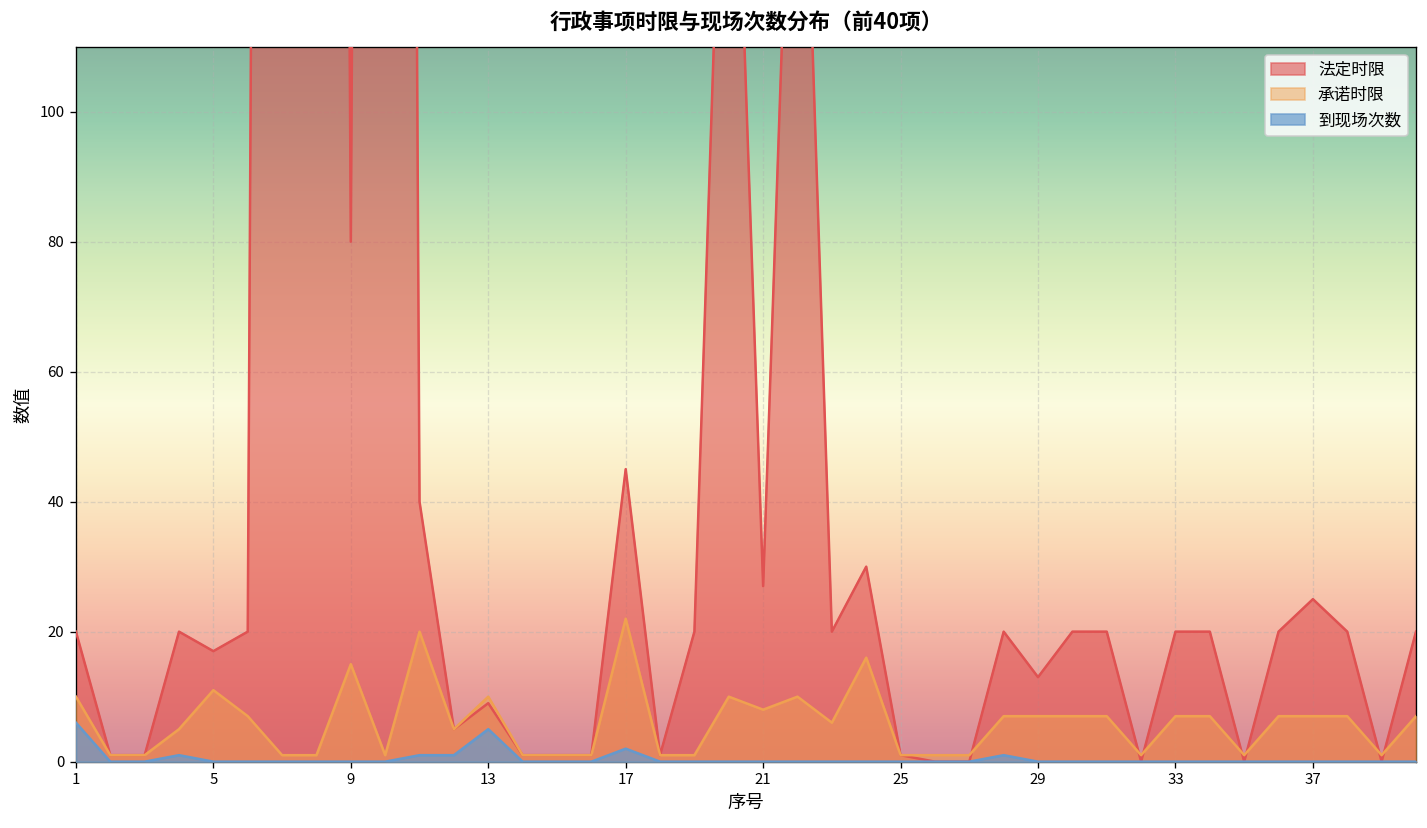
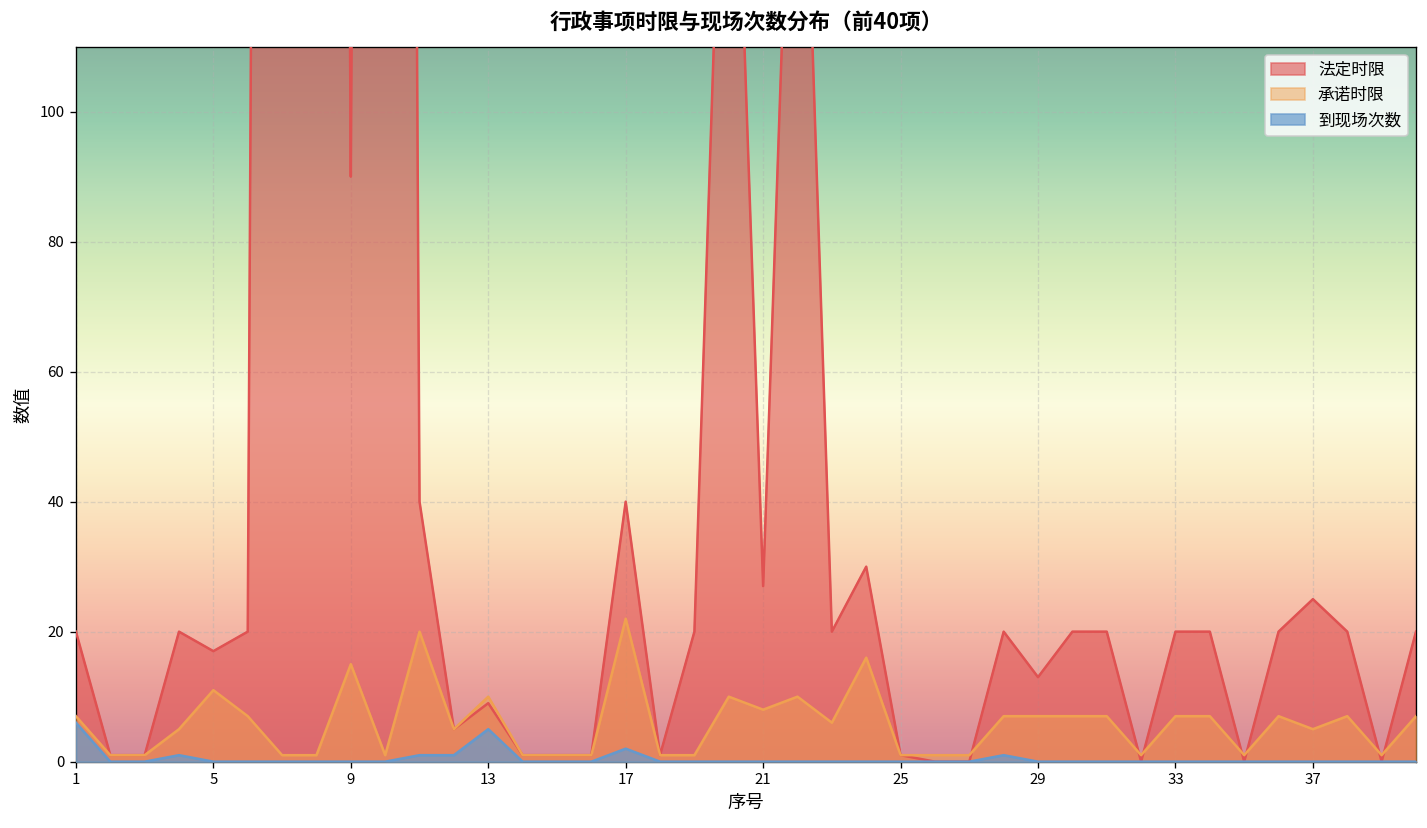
  {
    "法定时限": {
      "1": 20,
      "5": 17,
-     "9": 80,
+     "9": 90,
      "13": 9,
-     "17": 45,
+     "17": 40,
      "21": 27,
      "29": 13,
      "33": 20,
      "37": 25
    },
    "承诺时限": {
-     "1": 10,
+     "1": 7,
      "5": 11,
      "9": 15,
      "13": 10,
      "17": 22,
      "21": 8,
      "29": 7,
      "33": 7,
-     "37": 7
+     "37": 5
    },
    "到现场次数": {
      "1": 6,
      "5": 0,
      "9": 0,
      "13": 5,
      "17": 2,
      "21": 0,
      "25": 0,
      "29": 0,
      "33": 0,
      "37": 0
    }
  }
